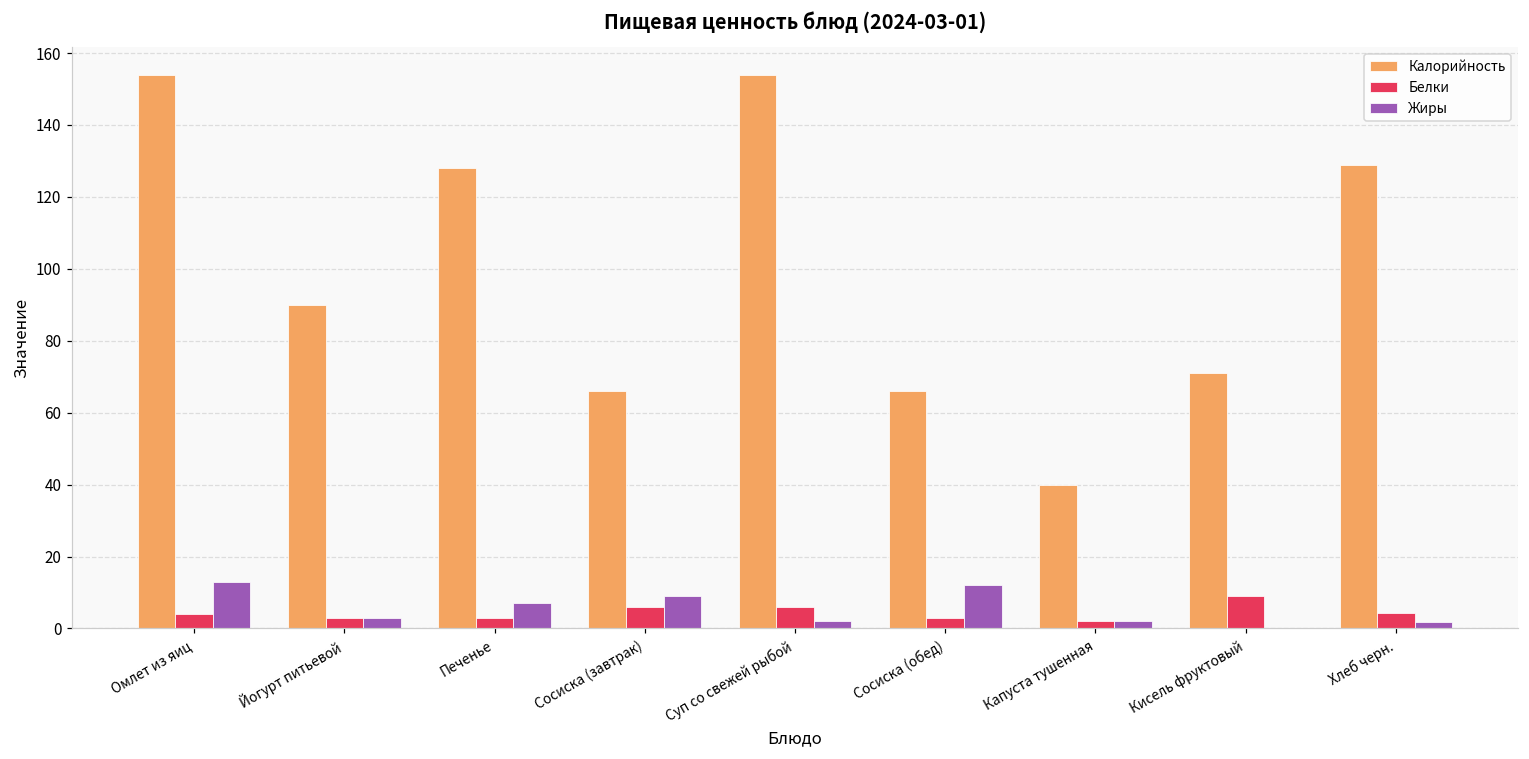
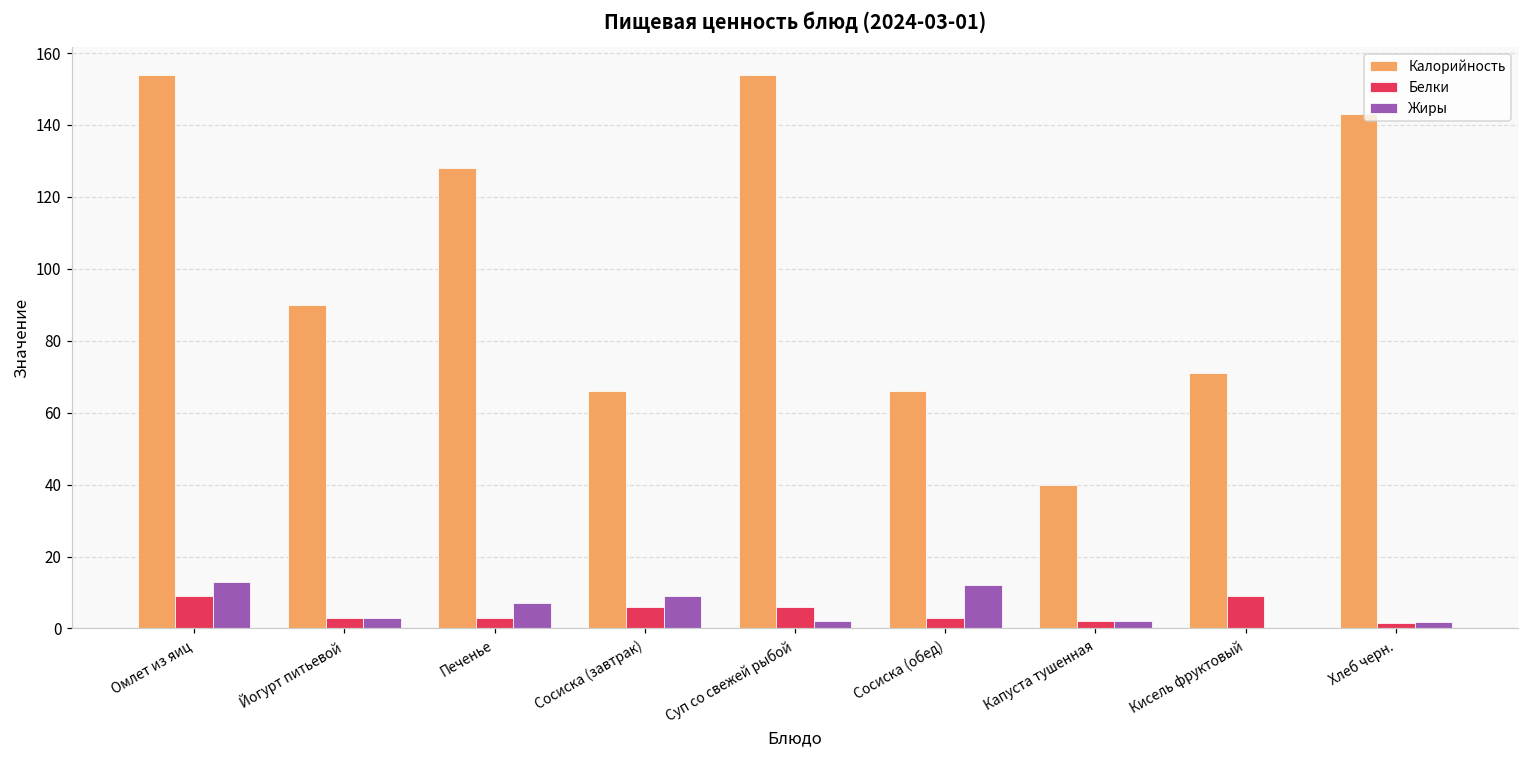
  {
    "Калорийность": {
      "Омлет из яиц": 154,
      "Йогурт питьевой": 90,
      "Печенье": 128,
      "Сосиска (завтрак)": 66,
      "Суп со свежей рыбой": 154,
      "Сосиска (обед)": 66,
      "Капуста тушенная": 40,
      "Кисель фруктовый": 71,
-     "Хлеб черн.": 129
+     "Хлеб черн.": 143
    },
    "Белки": {
-     "Омлет из яиц": 4,
+     "Омлет из яиц": 9,
      "Йогурт питьевой": 3,
      "Печенье": 3,
      "Сосиска (завтрак)": 6,
      "Суп со свежей рыбой": 6,
      "Сосиска (обед)": 3,
      "Капуста тушенная": 2,
      "Кисель фруктовый": 9,
-     "Хлеб черн.": 4
+     "Хлеб черн.": 1
    },
    "Жиры": {
      "Омлет из яиц": 13,
      "Йогурт питьевой": 3,
      "Печенье": 7,
      "Сосиска (завтрак)": 9,
      "Суп со свежей рыбой": 2,
      "Сосиска (обед)": 12,
      "Капуста тушенная": 2,
      "Кисель фруктовый": 0,
      "Хлеб черн.": 2
    }
  }
